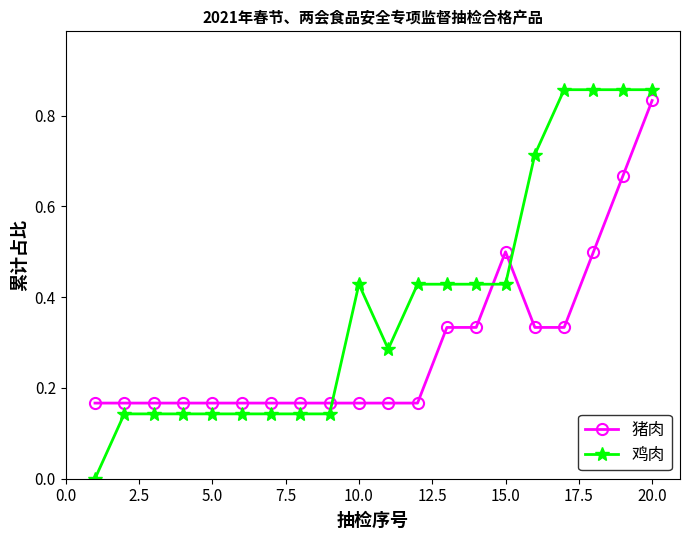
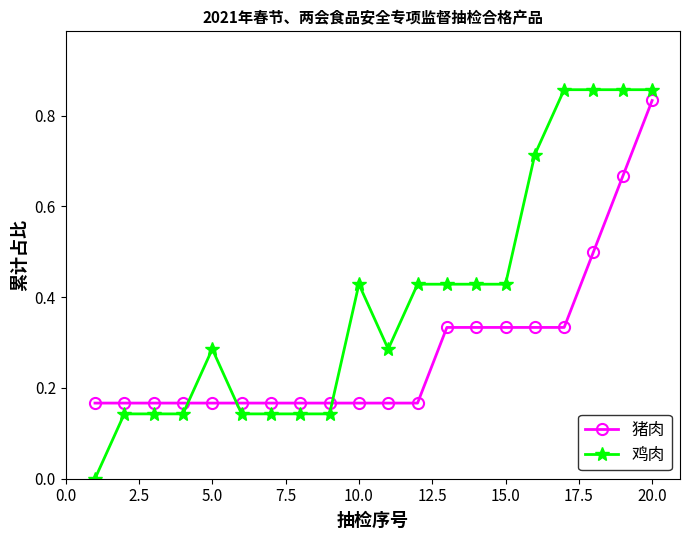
  {
    "猪肉": {
      "5.0": 0.17,
      "10.0": 0.17,
-     "15.0": 0.50,
+     "15.0": 0.33,
      "20.0": 0.83
    },
    "鸡肉": {
-     "5.0": 0.14,
+     "5.0": 0.29,
      "10.0": 0.43,
      "15.0": 0.43,
      "20.0": 0.86
    }
  }
